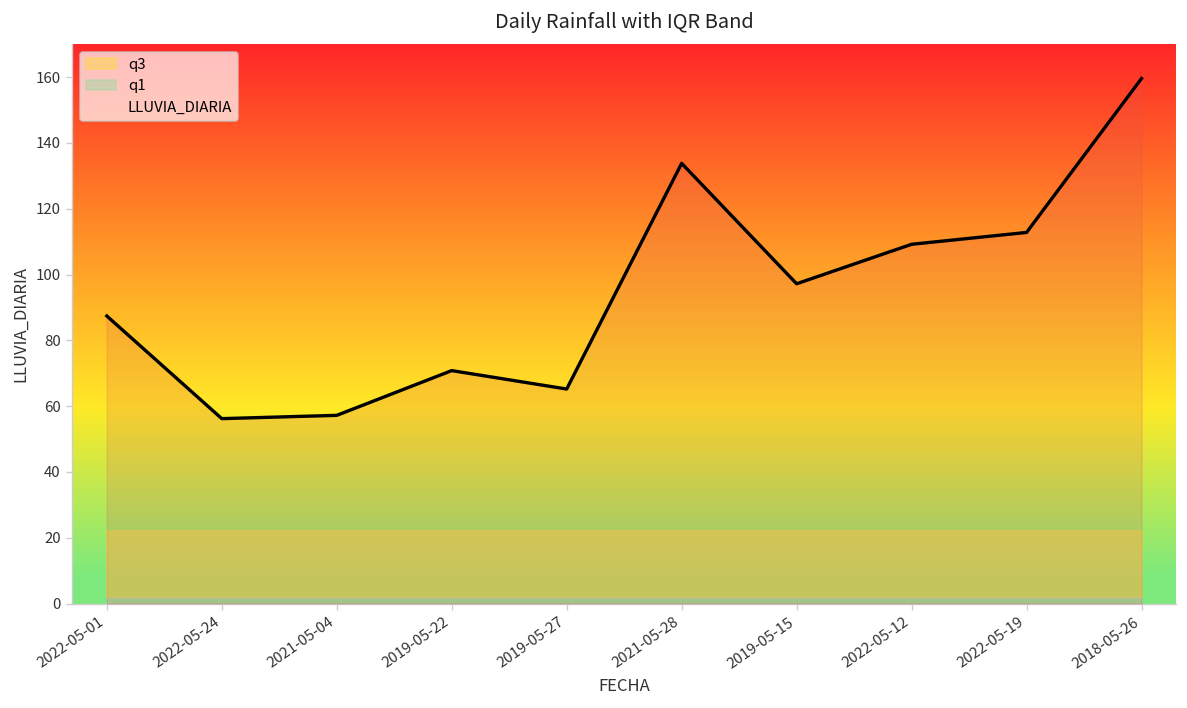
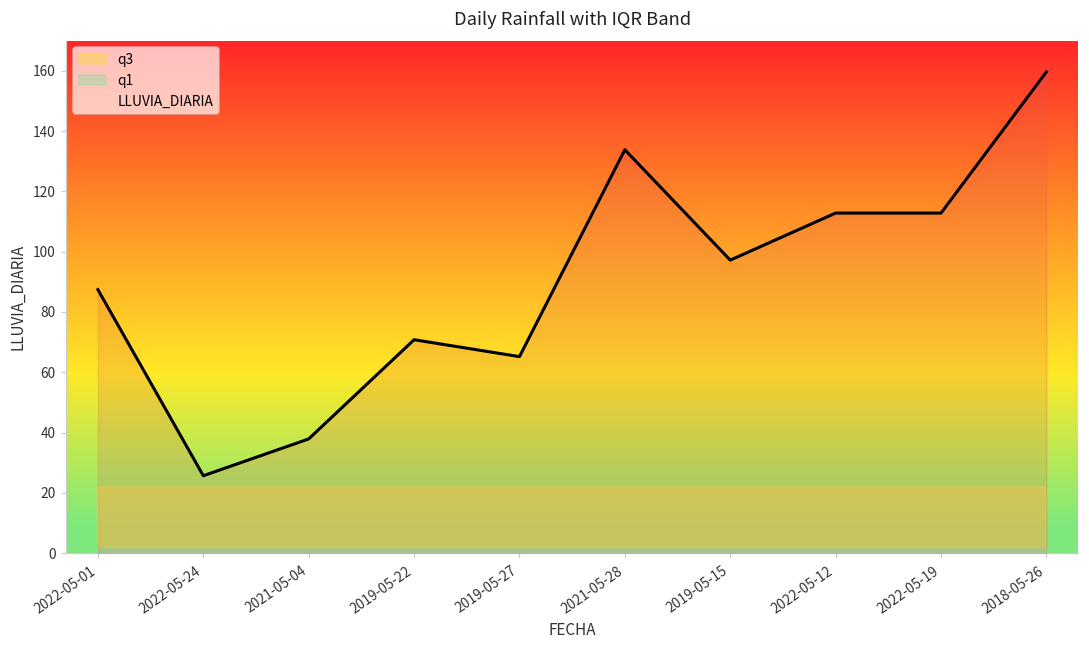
  {
    "q1": {
      "2022-05-01": 2,
      "2022-05-24": 2,
      "2021-05-04": 2,
      "2019-05-22": 2,
      "2019-05-27": 2,
      "2021-05-28": 2,
      "2019-05-15": 2,
      "2022-05-12": 2,
      "2022-05-19": 2,
      "2018-05-26": 2
    },
    "LLUVIA_DIARIA": {
      "2022-05-01": 87,
-     "2022-05-24": 56,
-     "2021-05-04": 57,
+     "2022-05-24": 26,
+     "2021-05-04": 38,
      "2019-05-22": 71,
      "2019-05-27": 65,
      "2021-05-28": 134,
      "2019-05-15": 97,
-     "2022-05-12": 109,
+     "2022-05-12": 113,
      "2022-05-19": 113,
      "2018-05-26": 160
    }
  }
